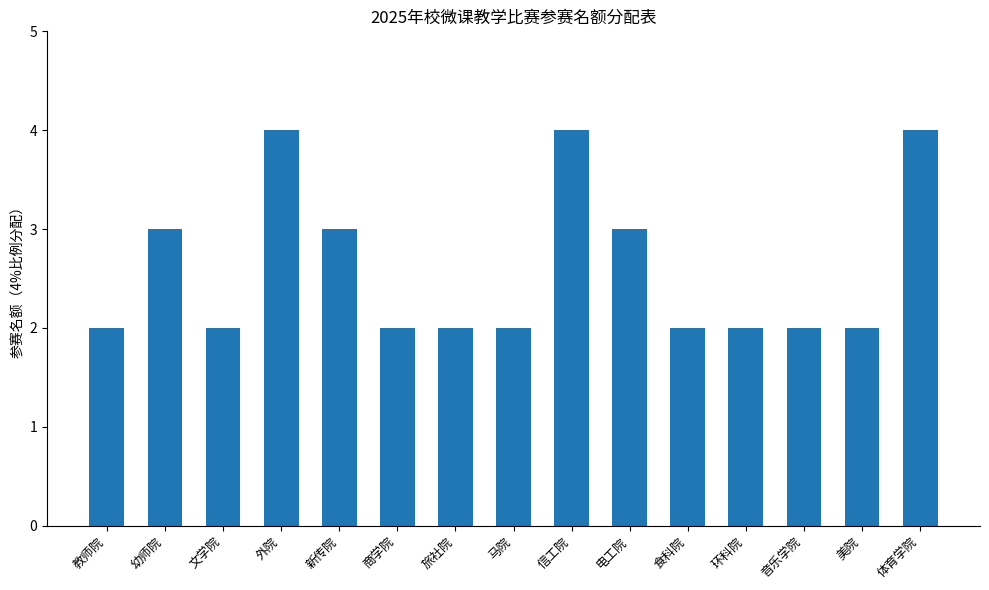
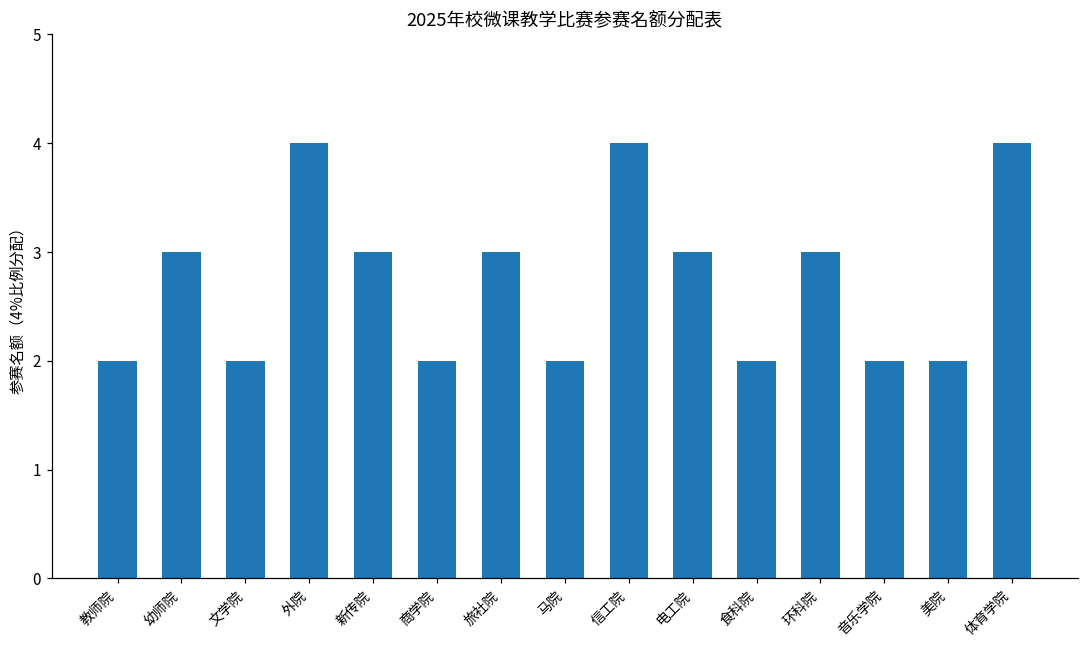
  {
    "教师院": 2,
    "幼师院": 3,
    "文学院": 2,
    "外院": 4,
    "新传院": 3,
    "商学院": 2,
-   "旅社院": 2,
+   "旅社院": 3,
    "马院": 2,
    "信工院": 4,
    "电工院": 3,
    "食科院": 2,
-   "环科院": 2,
+   "环科院": 3,
    "音乐学院": 2,
    "美院": 2,
    "体育学院": 4
  }
